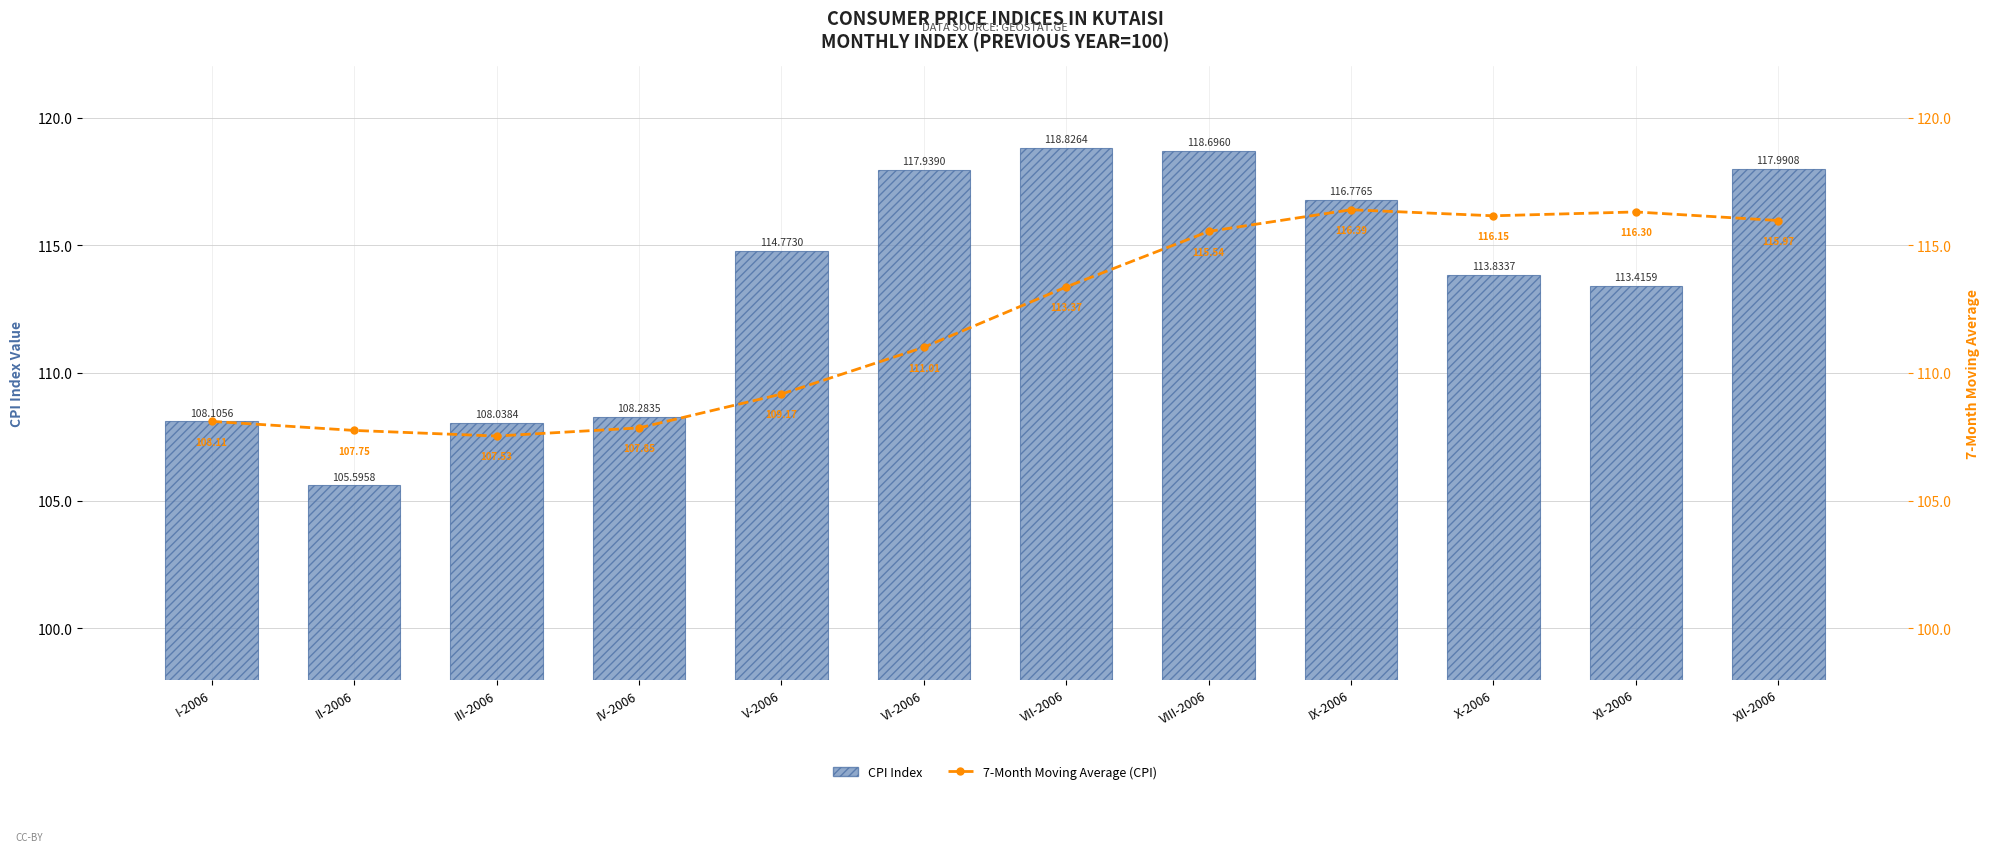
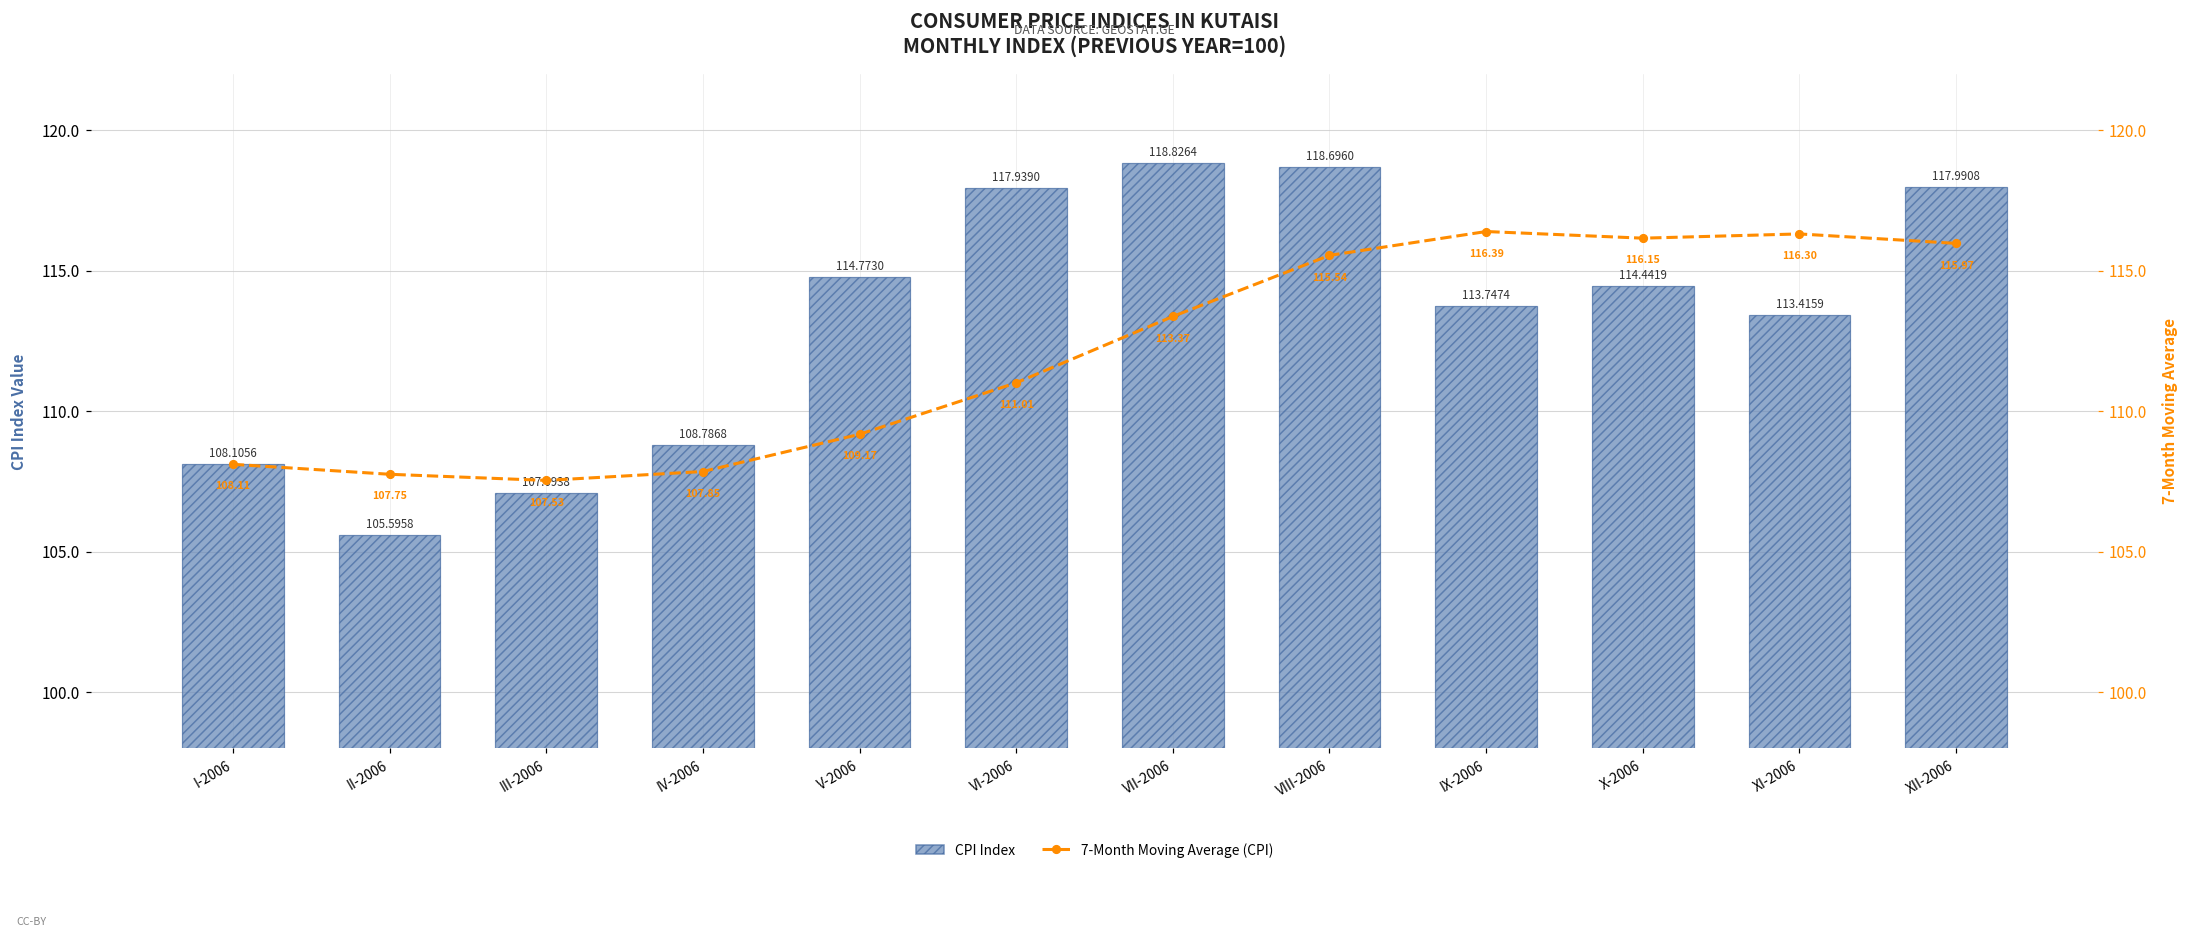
  {
    "CPI Index": {
      "I-2006": 108.1056,
      "II-2006": 105.5958,
-     "III-2006": 108.0384,
-     "IV-2006": 108.2835,
+     "III-2006": 107.0938,
+     "IV-2006": 108.7868,
      "V-2006": 114.7730,
      "VI-2006": 117.9390,
      "VII-2006": 118.8264,
      "VIII-2006": 118.6960,
-     "IX-2006": 116.7765,
-     "X-2006": 113.8337,
+     "IX-2006": 113.7474,
+     "X-2006": 114.4419,
      "XI-2006": 113.4159,
      "XII-2006": 117.9908
    }
  }
